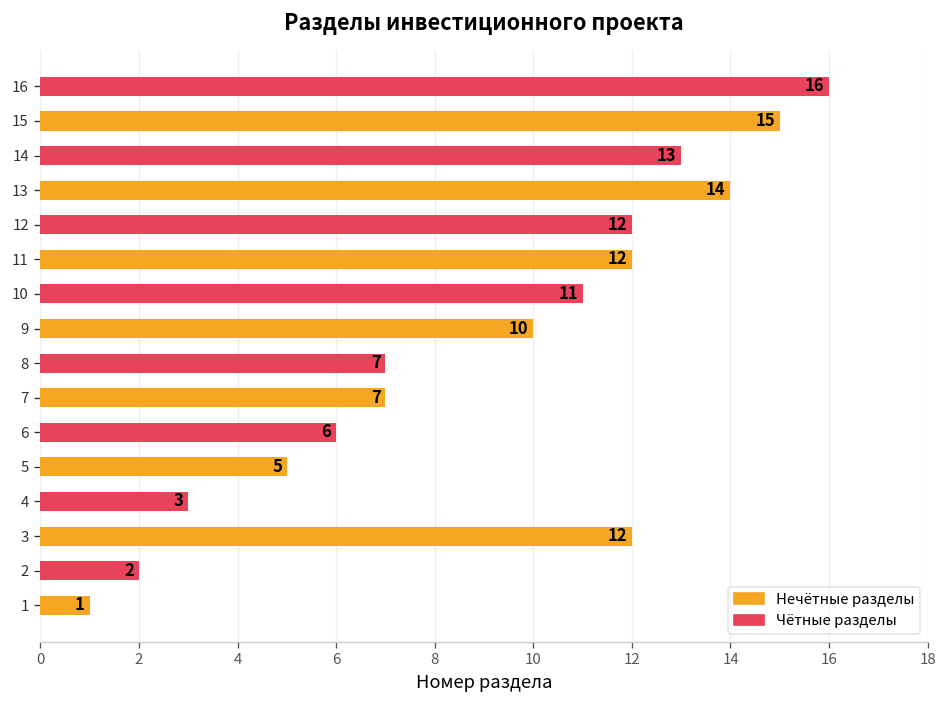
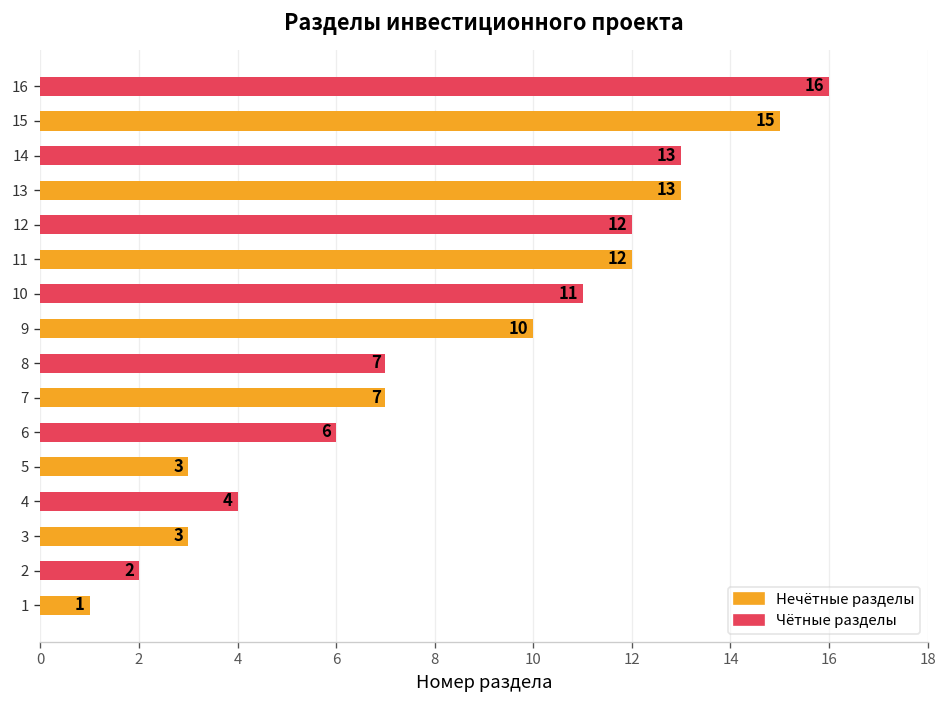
  {
    "16": 16,
    "15": 15,
    "14": 13,
-   "13": 14,
+   "13": 13,
    "12": 12,
    "11": 12,
    "10": 11,
    "9": 10,
    "8": 7,
    "7": 7,
    "6": 6,
-   "5": 5,
-   "4": 3,
-   "3": 12,
+   "5": 3,
+   "4": 4,
+   "3": 3,
    "2": 2,
    "1": 1
  }
